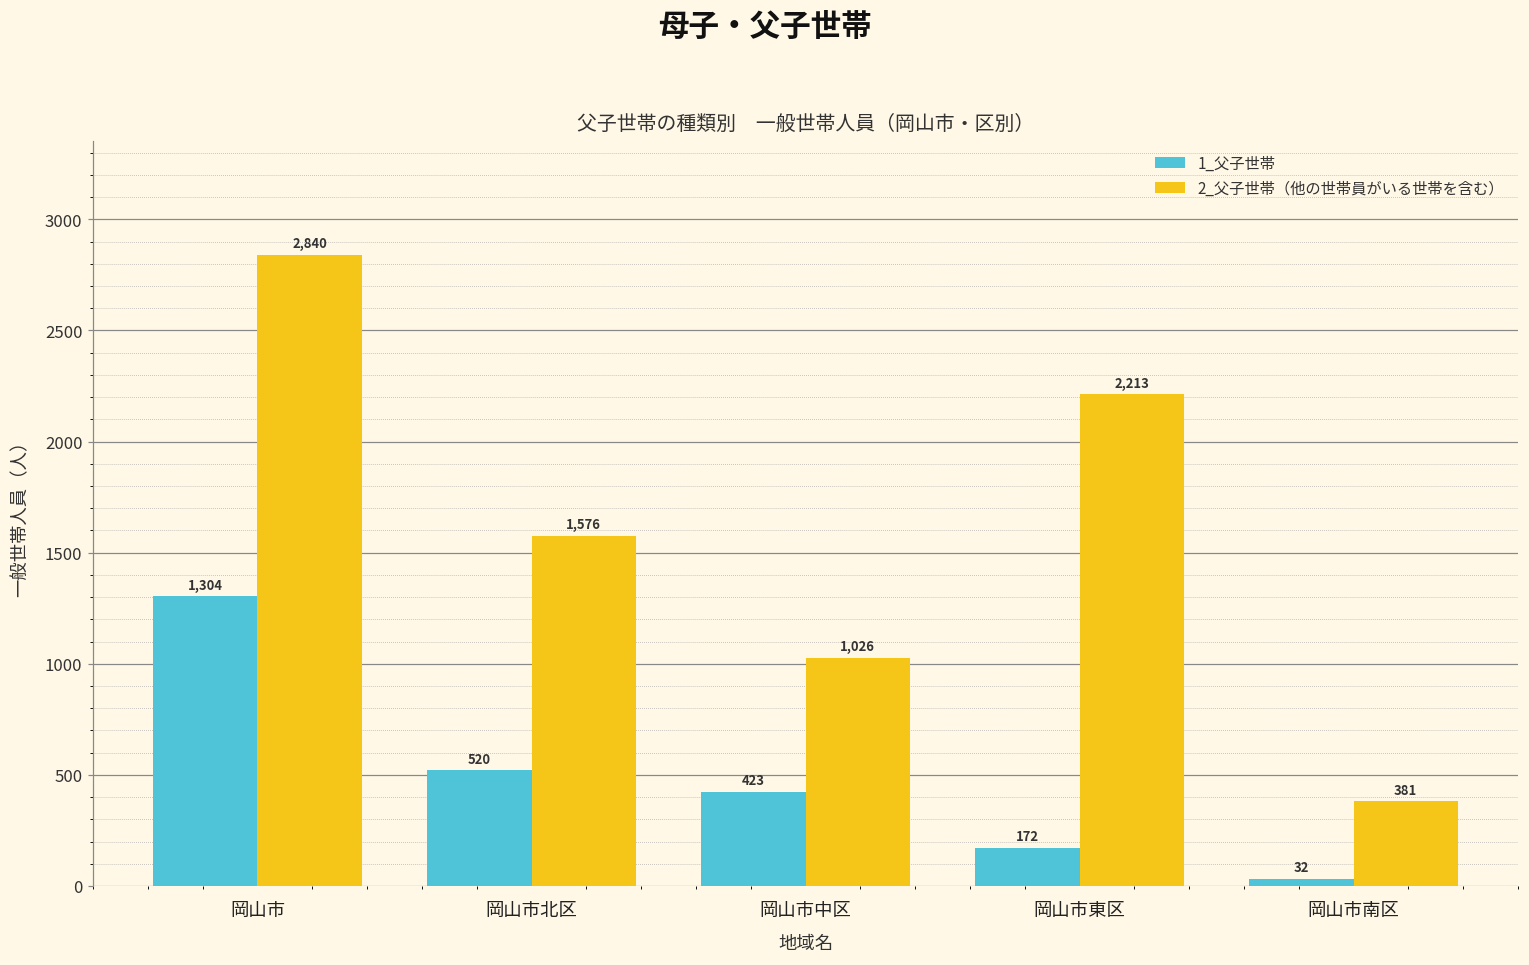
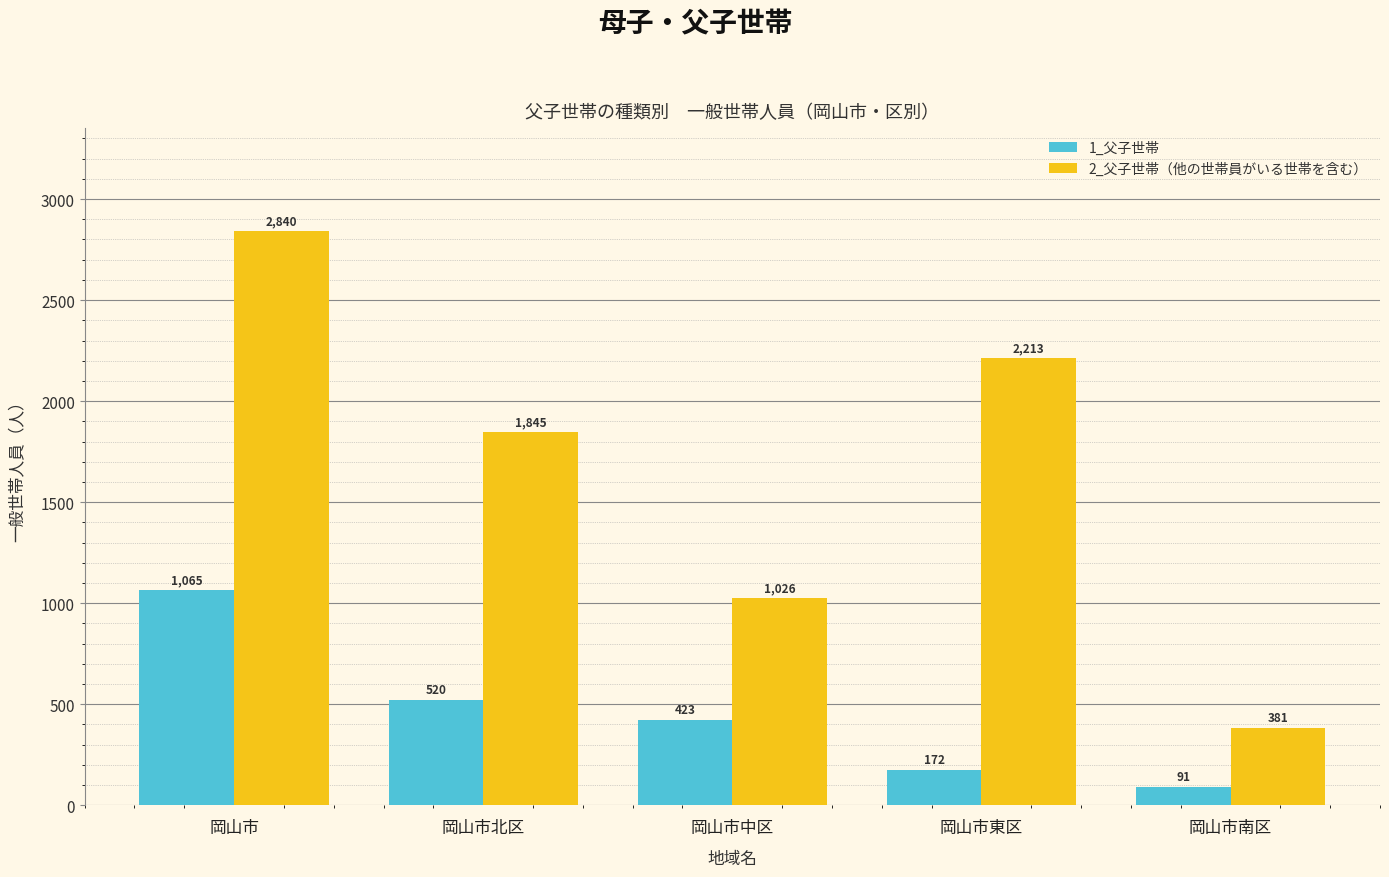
  {
    "1_父子世帯": {
-     "岡山市": "1,304",
+     "岡山市": "1,065",
      "岡山市北区": "520",
      "岡山市中区": "423",
      "岡山市東区": "172",
-     "岡山市南区": "32"
+     "岡山市南区": "91"
    },
    "2_父子世帯（他の世帯員がいる世帯を含む）": {
      "岡山市": "2,840",
-     "岡山市北区": "1,576",
+     "岡山市北区": "1,845",
      "岡山市中区": "1,026",
      "岡山市東区": "2,213",
      "岡山市南区": "381"
    }
  }
